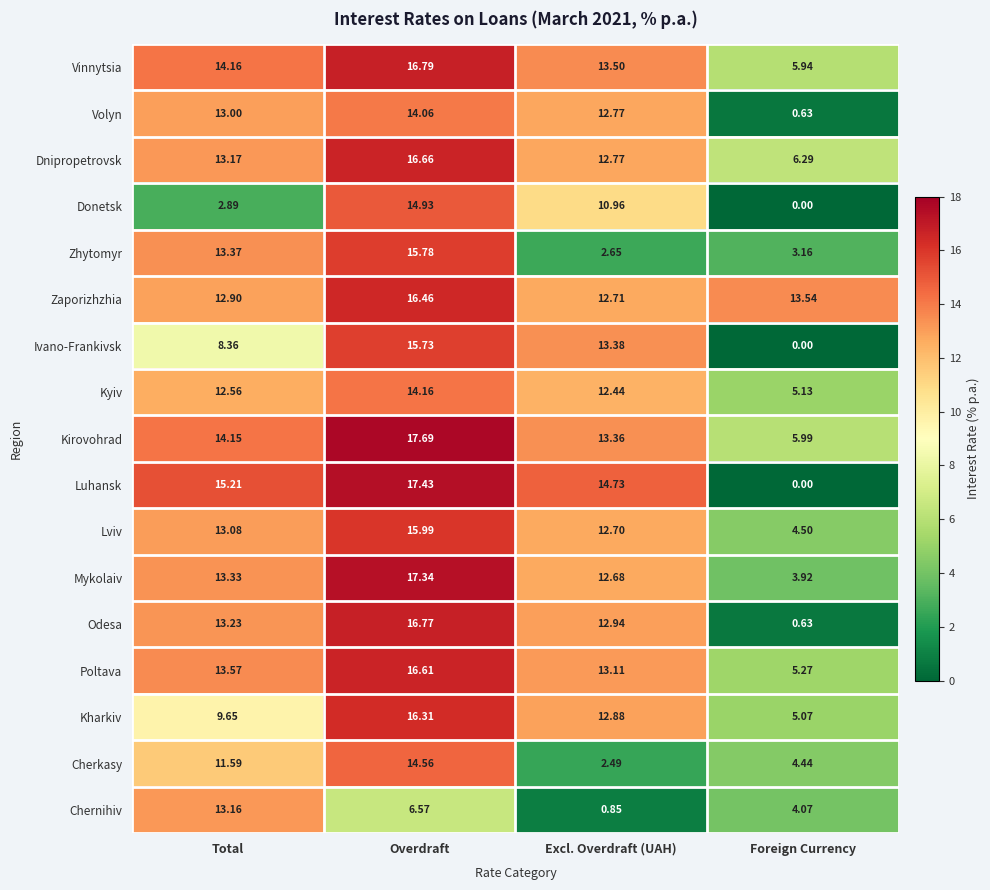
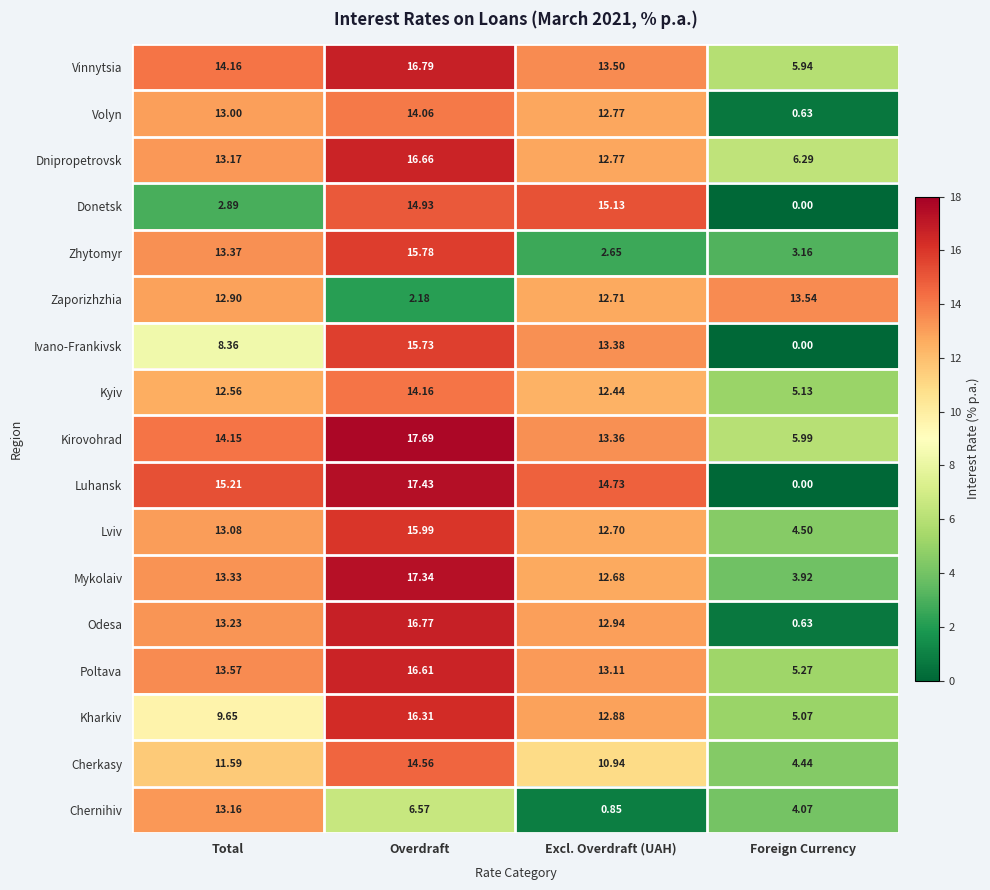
  {
    "Vinnytsia": {
      "Total": 14.16,
      "Overdraft": 16.79,
      "Excl. Overdraft (UAH)": 13.50,
      "Foreign Currency": 5.94
    },
    "Volyn": {
      "Total": 13.00,
      "Overdraft": 14.06,
      "Excl. Overdraft (UAH)": 12.77,
      "Foreign Currency": 0.63
    },
    "Dnipropetrovsk": {
      "Total": 13.17,
      "Overdraft": 16.66,
      "Excl. Overdraft (UAH)": 12.77,
      "Foreign Currency": 6.29
    },
    "Donetsk": {
      "Total": 2.89,
      "Overdraft": 14.93,
-     "Excl. Overdraft (UAH)": 10.96,
+     "Excl. Overdraft (UAH)": 15.13,
      "Foreign Currency": 0.00
    },
    "Zhytomyr": {
      "Total": 13.37,
      "Overdraft": 15.78,
      "Excl. Overdraft (UAH)": 2.65,
      "Foreign Currency": 3.16
    },
    "Zaporizhzhia": {
      "Total": 12.90,
-     "Overdraft": 16.46,
+     "Overdraft": 2.18,
      "Excl. Overdraft (UAH)": 12.71,
      "Foreign Currency": 13.54
    },
    "Ivano-Frankivsk": {
      "Total": 8.36,
      "Overdraft": 15.73,
      "Excl. Overdraft (UAH)": 13.38,
      "Foreign Currency": 0.00
    },
    "Kyiv": {
      "Total": 12.56,
      "Overdraft": 14.16,
      "Excl. Overdraft (UAH)": 12.44,
      "Foreign Currency": 5.13
    },
    "Kirovohrad": {
      "Total": 14.15,
      "Overdraft": 17.69,
      "Excl. Overdraft (UAH)": 13.36,
      "Foreign Currency": 5.99
    },
    "Luhansk": {
      "Total": 15.21,
      "Overdraft": 17.43,
      "Excl. Overdraft (UAH)": 14.73,
      "Foreign Currency": 0.00
    },
    "Lviv": {
      "Total": 13.08,
      "Overdraft": 15.99,
      "Excl. Overdraft (UAH)": 12.70,
      "Foreign Currency": 4.50
    },
    "Mykolaiv": {
      "Total": 13.33,
      "Overdraft": 17.34,
      "Excl. Overdraft (UAH)": 12.68,
      "Foreign Currency": 3.92
    },
    "Odesa": {
      "Total": 13.23,
      "Overdraft": 16.77,
      "Excl. Overdraft (UAH)": 12.94,
      "Foreign Currency": 0.63
    },
    "Poltava": {
      "Total": 13.57,
      "Overdraft": 16.61,
      "Excl. Overdraft (UAH)": 13.11,
      "Foreign Currency": 5.27
    },
    "Kharkiv": {
      "Total": 9.65,
      "Overdraft": 16.31,
      "Excl. Overdraft (UAH)": 12.88,
      "Foreign Currency": 5.07
    },
    "Cherkasy": {
      "Total": 11.59,
      "Overdraft": 14.56,
-     "Excl. Overdraft (UAH)": 2.49,
+     "Excl. Overdraft (UAH)": 10.94,
      "Foreign Currency": 4.44
    },
    "Chernihiv": {
      "Total": 13.16,
      "Overdraft": 6.57,
      "Excl. Overdraft (UAH)": 0.85,
      "Foreign Currency": 4.07
    }
  }
